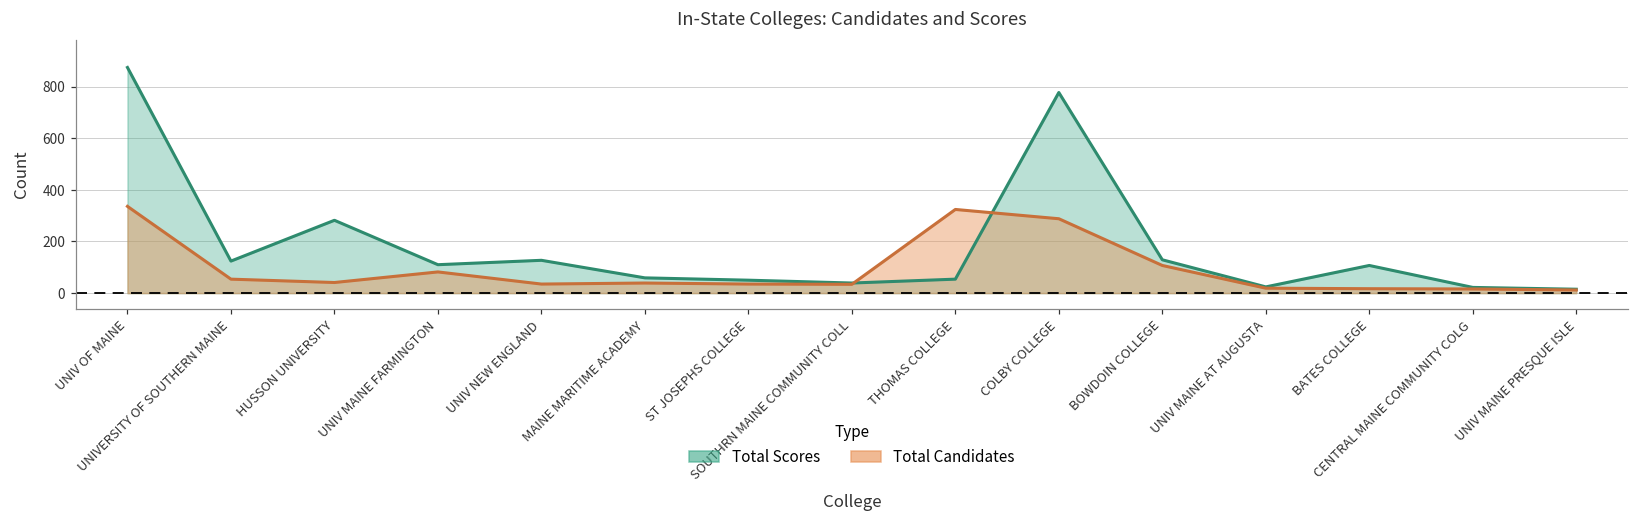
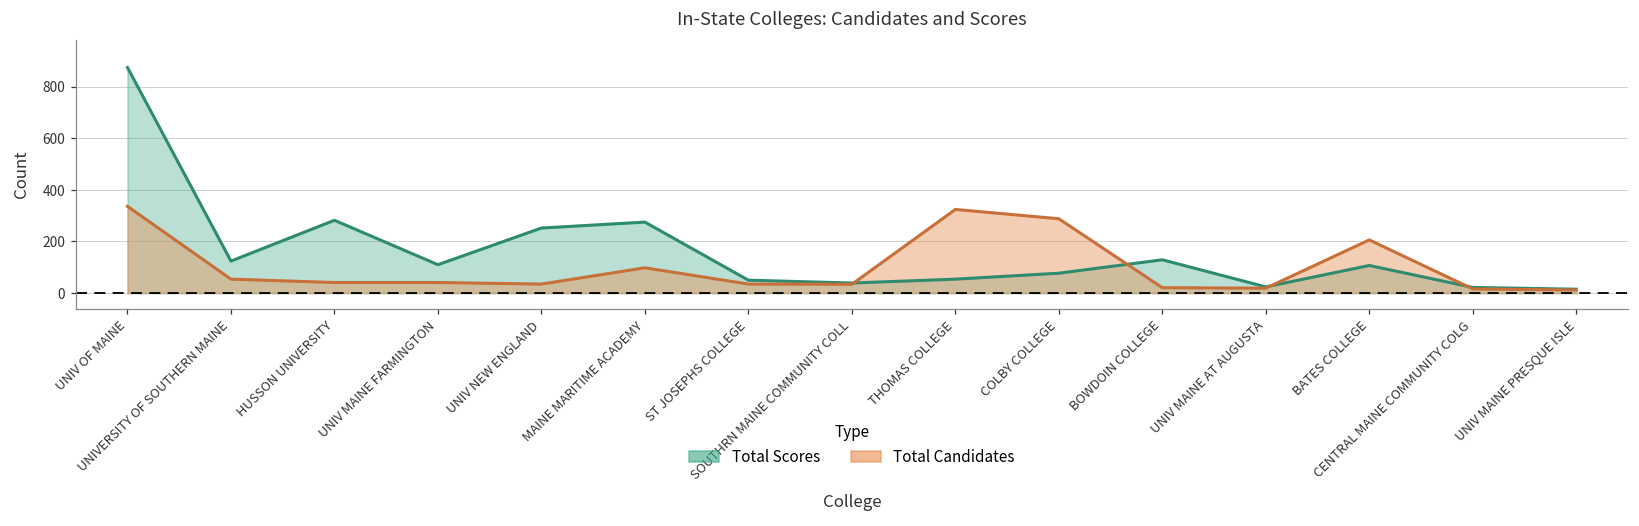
  {
    "Total Scores": {
      "UNIV OF MAINE": 870,
      "UNIVERSITY OF SOUTHERN MAINE": 120,
      "HUSSON UNIVERSITY": 280,
      "UNIV MAINE FARMINGTON": 110,
-     "UNIV NEW ENGLAND": 130,
-     "MAINE MARITIME ACADEMY": 60,
+     "UNIV NEW ENGLAND": 250,
+     "MAINE MARITIME ACADEMY": 280,
      "ST JOSEPHS COLLEGE": 50,
      "THOMAS COLLEGE": 50,
-     "COLBY COLLEGE": 780,
+     "COLBY COLLEGE": 80,
      "BOWDOIN COLLEGE": 130,
      "BATES COLLEGE": 110
    },
    "Total Candidates": {
      "UNIV OF MAINE": 340,
      "UNIVERSITY OF SOUTHERN MAINE": 50,
      "HUSSON UNIVERSITY": 40,
-     "UNIV MAINE FARMINGTON": 80,
+     "UNIV MAINE FARMINGTON": 40,
      "UNIV NEW ENGLAND": 40,
-     "MAINE MARITIME ACADEMY": 40,
+     "MAINE MARITIME ACADEMY": 100,
      "ST JOSEPHS COLLEGE": 40,
      "THOMAS COLLEGE": 320,
      "COLBY COLLEGE": 290,
-     "BOWDOIN COLLEGE": 110,
-     "BATES COLLEGE": 20
+     "BOWDOIN COLLEGE": 20,
+     "BATES COLLEGE": 210
    }
  }
